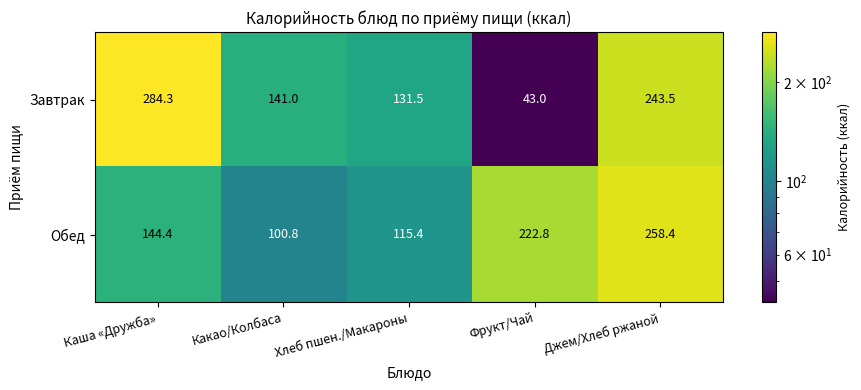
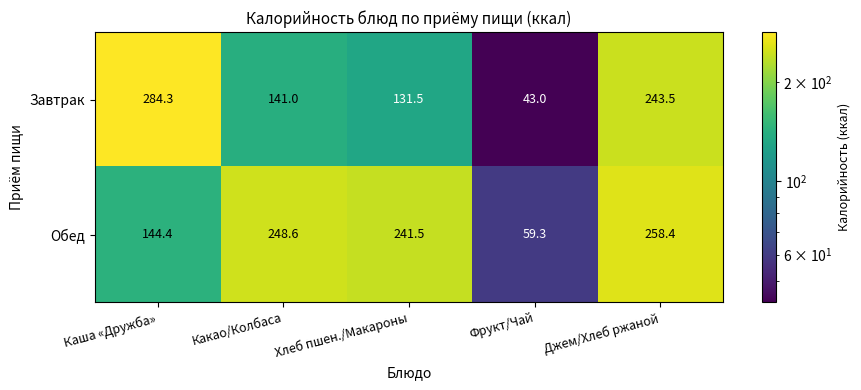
  {
    "Завтрак": {
      "Каша «Дружба»": 284.3,
      "Какао/Колбаса": 141.0,
      "Хлеб пшен./Макароны": 131.5,
      "Фрукт/Чай": 43.0,
      "Джем/Хлеб ржаной": 243.5
    },
    "Обед": {
      "Каша «Дружба»": 144.4,
-     "Какао/Колбаса": 100.8,
-     "Хлеб пшен./Макароны": 115.4,
-     "Фрукт/Чай": 222.8,
+     "Какао/Колбаса": 248.6,
+     "Хлеб пшен./Макароны": 241.5,
+     "Фрукт/Чай": 59.3,
      "Джем/Хлеб ржаной": 258.4
    }
  }
